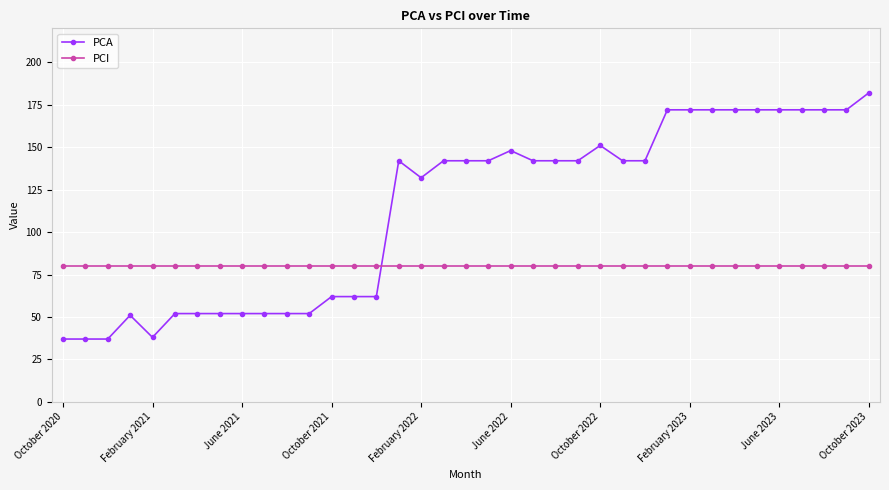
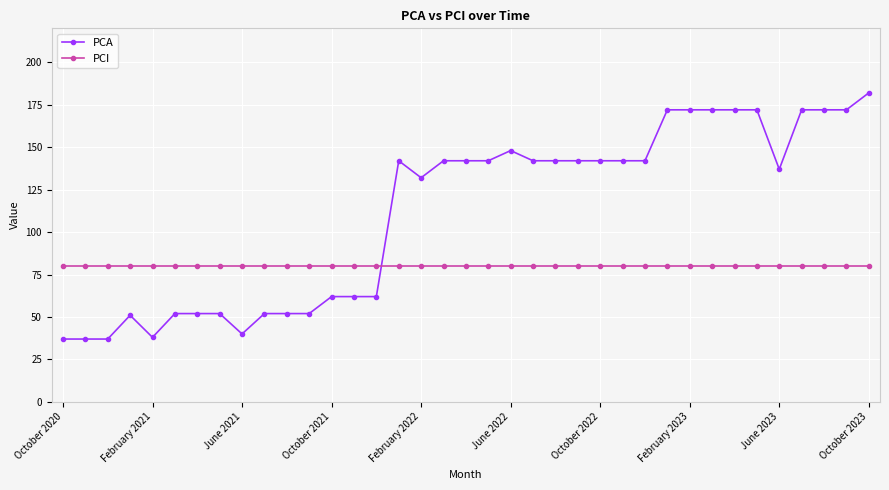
  {
    "PCA": {
      "October 2020": 37,
      "February 2021": 38,
-     "June 2021": 52,
+     "June 2021": 40,
      "October 2021": 62,
      "February 2022": 132,
      "June 2022": 148,
-     "October 2022": 151,
+     "October 2022": 142,
      "February 2023": 172,
-     "June 2023": 172,
+     "June 2023": 137,
      "October 2023": 182
    },
    "PCI": {
      "October 2020": 80,
      "February 2021": 80,
      "June 2021": 80,
      "October 2021": 80,
      "February 2022": 80,
      "June 2022": 80,
      "October 2022": 80,
      "February 2023": 80,
      "June 2023": 80,
      "October 2023": 80
    }
  }
